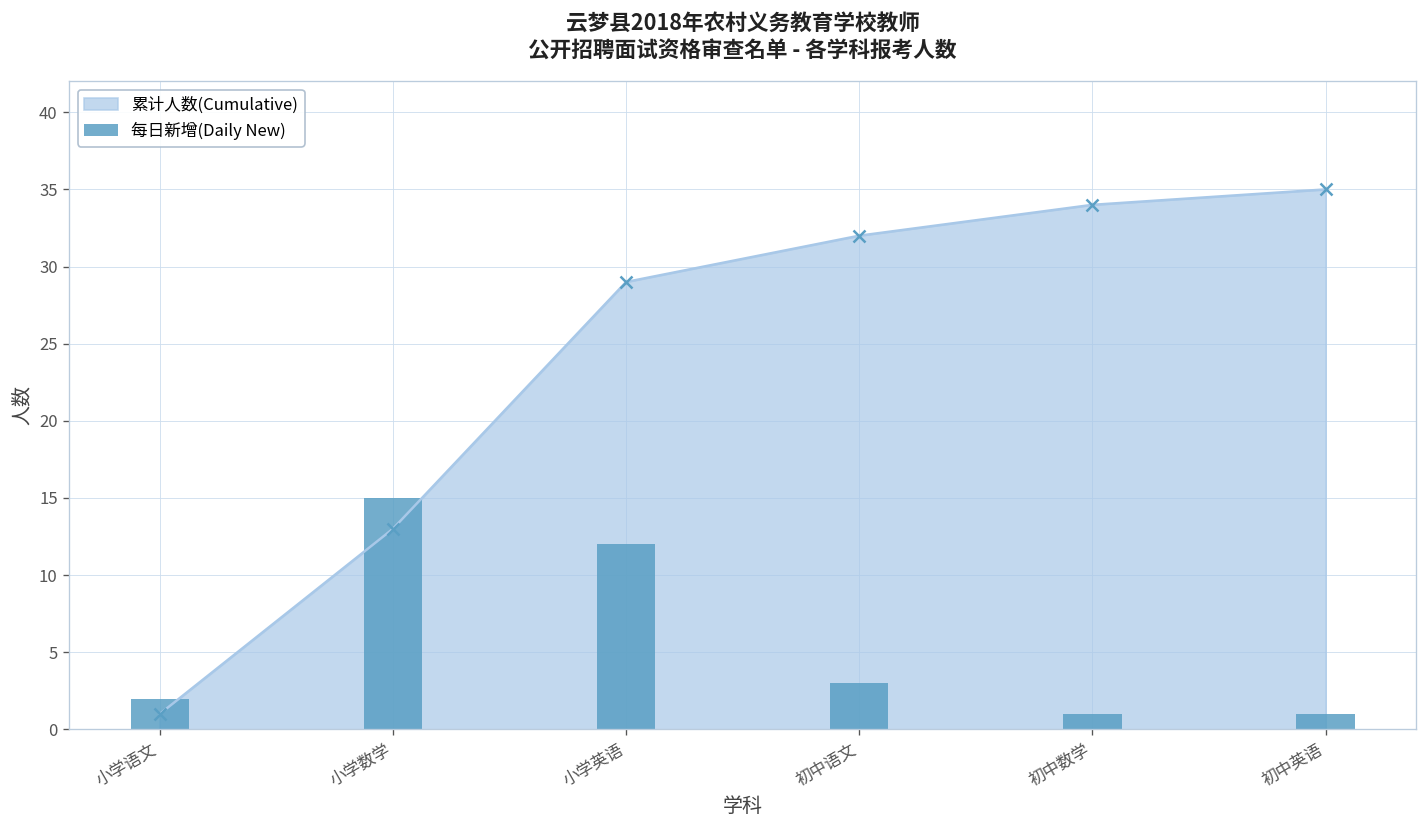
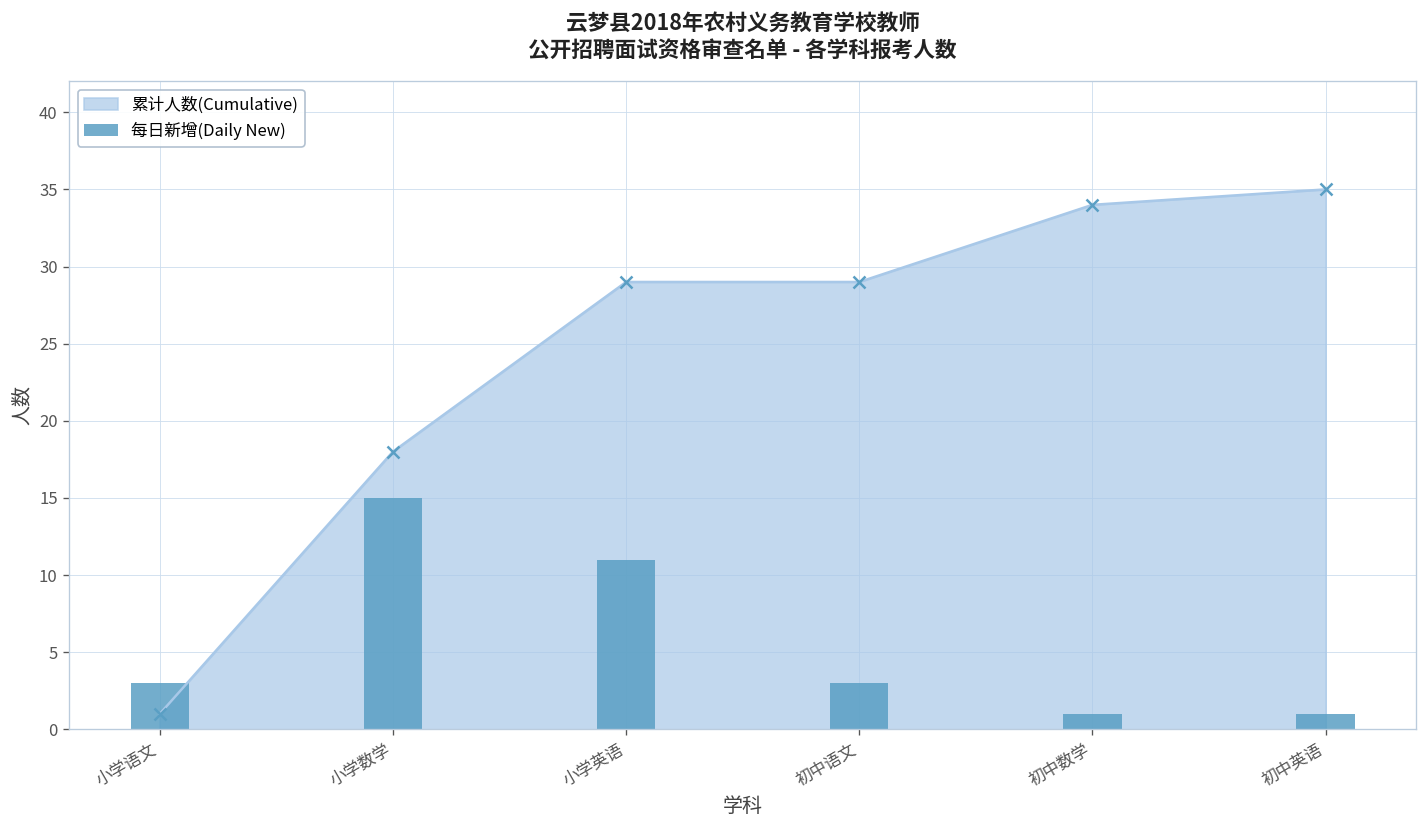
  {
    "每日新增(Daily New)": {
-     "小学语文": 2,
+     "小学语文": 3,
      "小学数学": 15,
-     "小学英语": 12,
+     "小学英语": 11,
      "初中语文": 3,
      "初中数学": 1,
      "初中英语": 1
    },
    "累计人数(Cumulative)": {
      "小学语文": 1,
-     "小学数学": 13,
+     "小学数学": 18,
      "小学英语": 29,
-     "初中语文": 32,
+     "初中语文": 29,
      "初中数学": 34,
      "初中英语": 35
    }
  }
